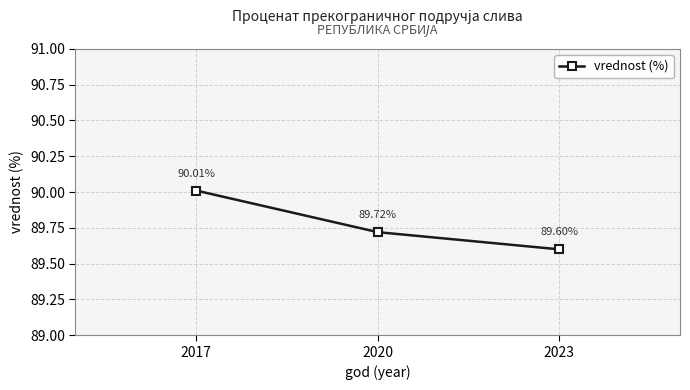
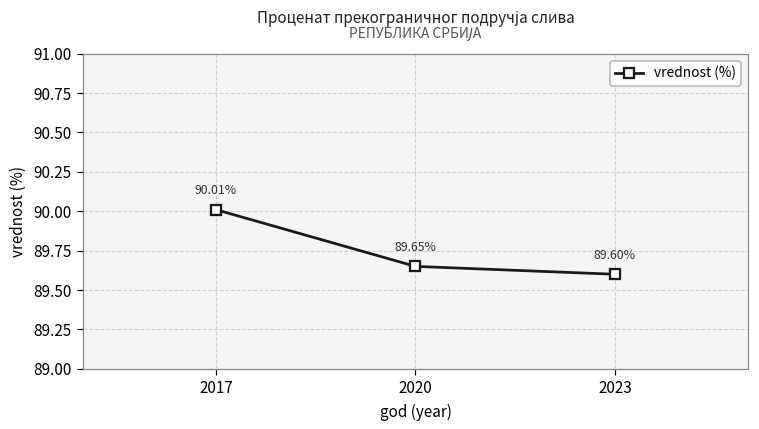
  {
    "2017": "90.01%",
-   "2020": "89.72%",
+   "2020": "89.65%",
    "2023": "89.60%"
  }
